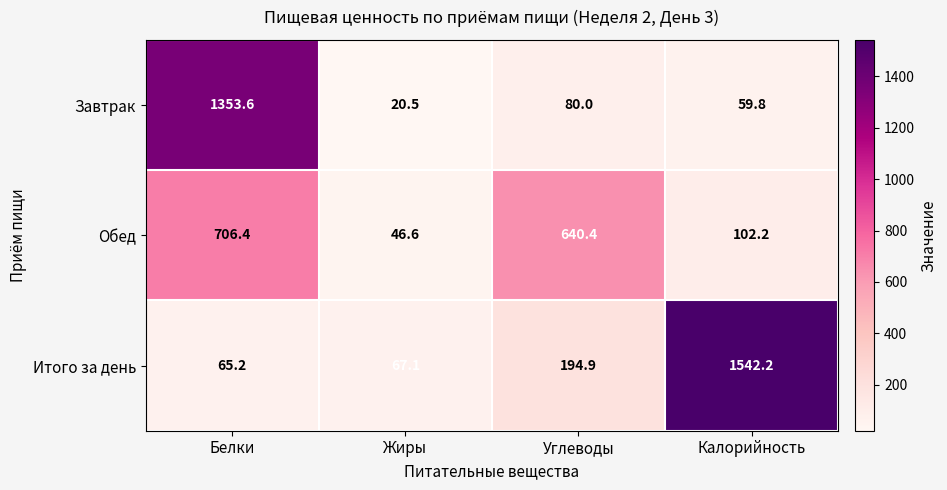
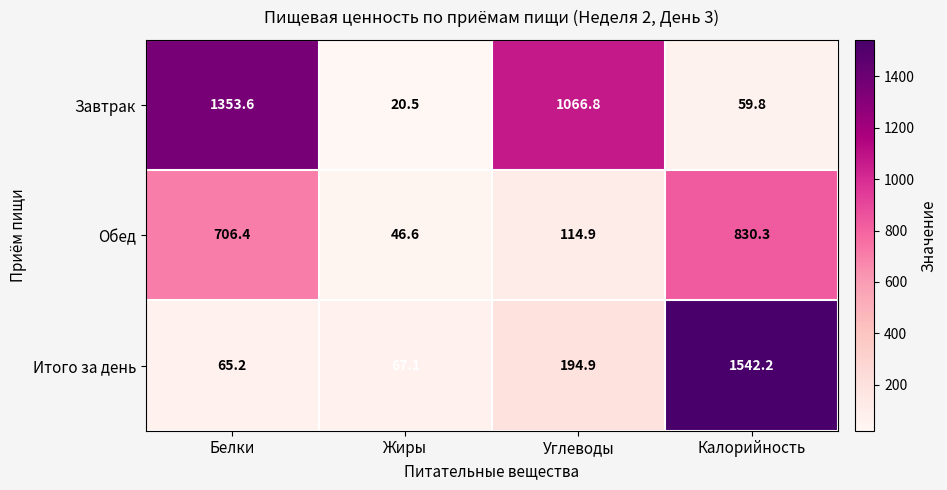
  {
    "Завтрак": {
      "Белки": 1353.6,
      "Жиры": 20.5,
-     "Углеводы": 80.0,
+     "Углеводы": 1066.8,
      "Калорийность": 59.8
    },
    "Обед": {
      "Белки": 706.4,
      "Жиры": 46.6,
-     "Углеводы": 640.4,
-     "Калорийность": 102.2
+     "Углеводы": 114.9,
+     "Калорийность": 830.3
    },
    "Итого за день": {
      "Белки": 65.2,
      "Углеводы": 194.9,
      "Калорийность": 1542.2
    }
  }
